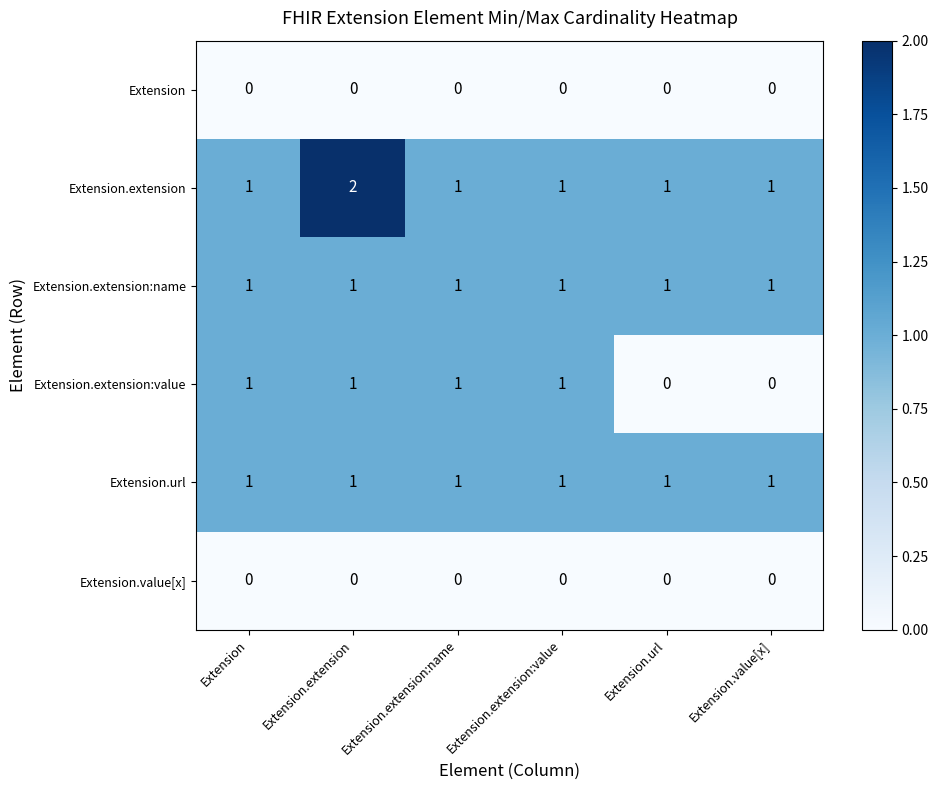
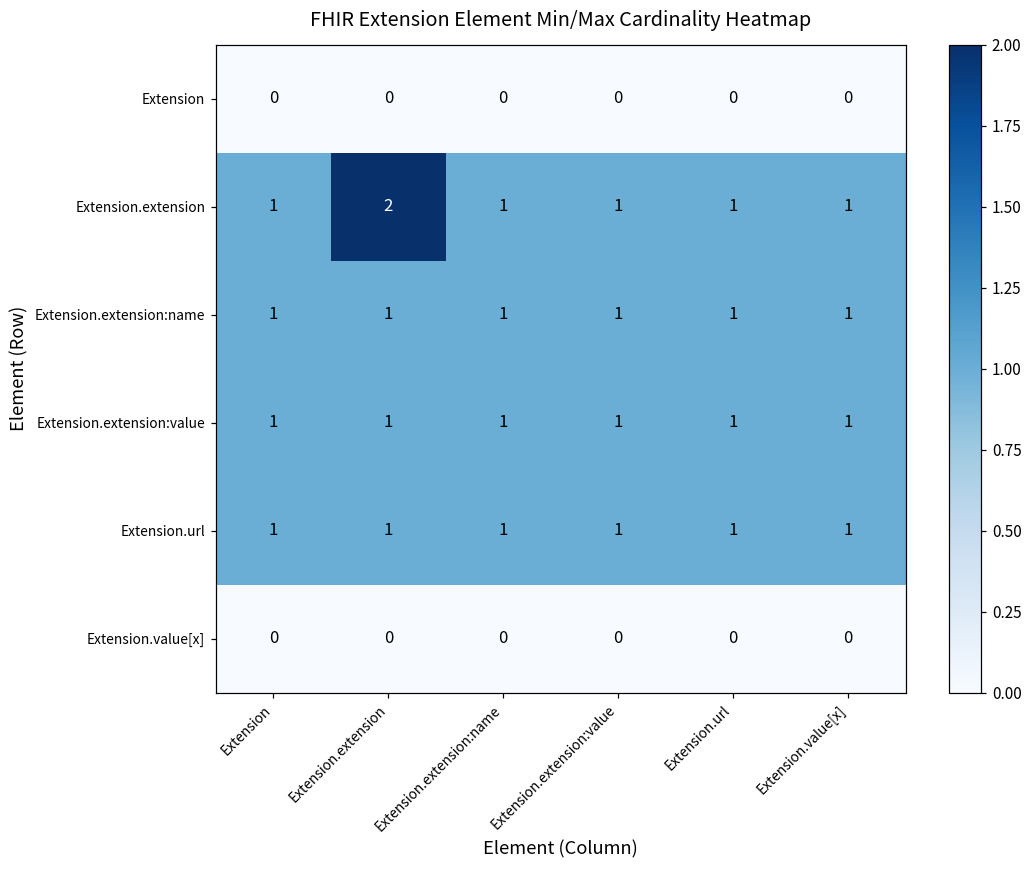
  {
    "Extension": {
      "Extension": 0,
      "Extension.extension": 0,
      "Extension.extension:name": 0,
      "Extension.extension:value": 0,
      "Extension.url": 0,
      "Extension.value[x]": 0
    },
    "Extension.extension": {
      "Extension": 1,
      "Extension.extension": 2,
      "Extension.extension:name": 1,
      "Extension.extension:value": 1,
      "Extension.url": 1,
      "Extension.value[x]": 1
    },
    "Extension.extension:name": {
      "Extension": 1,
      "Extension.extension": 1,
      "Extension.extension:name": 1,
      "Extension.extension:value": 1,
      "Extension.url": 1,
      "Extension.value[x]": 1
    },
    "Extension.extension:value": {
      "Extension": 1,
      "Extension.extension": 1,
      "Extension.extension:name": 1,
      "Extension.extension:value": 1,
-     "Extension.url": 0,
-     "Extension.value[x]": 0
+     "Extension.url": 1,
+     "Extension.value[x]": 1
    },
    "Extension.url": {
      "Extension": 1,
      "Extension.extension": 1,
      "Extension.extension:name": 1,
      "Extension.extension:value": 1,
      "Extension.url": 1,
      "Extension.value[x]": 1
    },
    "Extension.value[x]": {
      "Extension": 0,
      "Extension.extension": 0,
      "Extension.extension:name": 0,
      "Extension.extension:value": 0,
      "Extension.url": 0,
      "Extension.value[x]": 0
    }
  }
